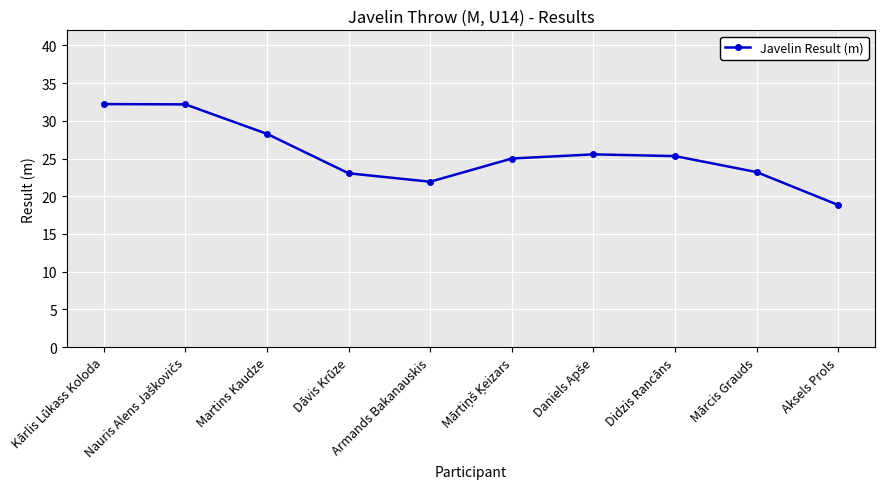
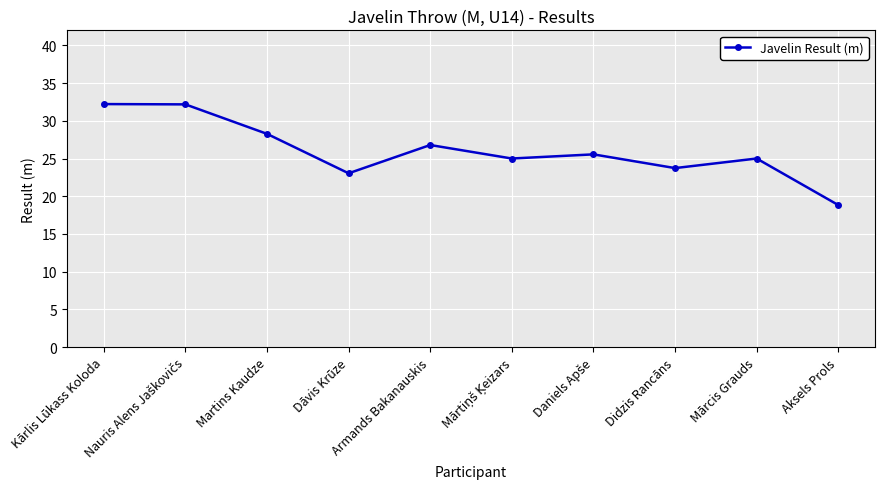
  {
    "Kārlis Lūkass Koloda": 32,
    "Nauris Alens Jaškovičs": 32,
    "Martins Kaudze": 28,
    "Dāvis Krūze": 23,
-   "Armands Bakanauskis": 22,
+   "Armands Bakanauskis": 27,
    "Mārtiņš Ķeizars": 25,
    "Daniels Apše": 26,
-   "Didzis Rancāns": 25,
-   "Mārcis Grauds": 23,
+   "Didzis Rancāns": 24,
+   "Mārcis Grauds": 25,
    "Aksels Prols": 19
  }
